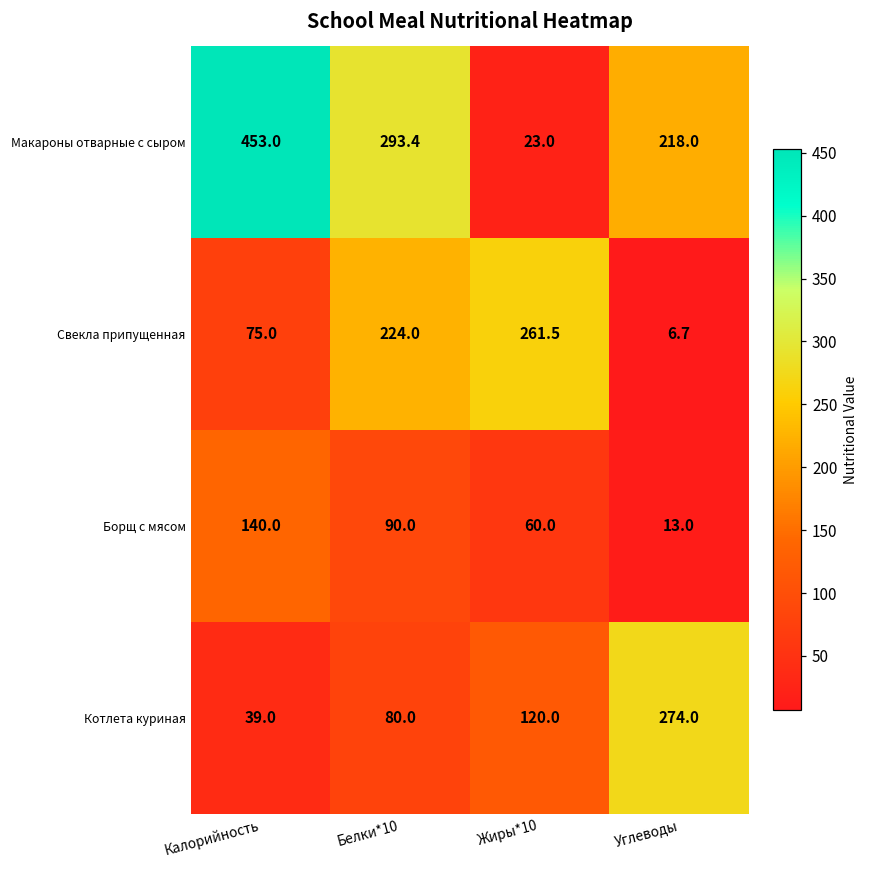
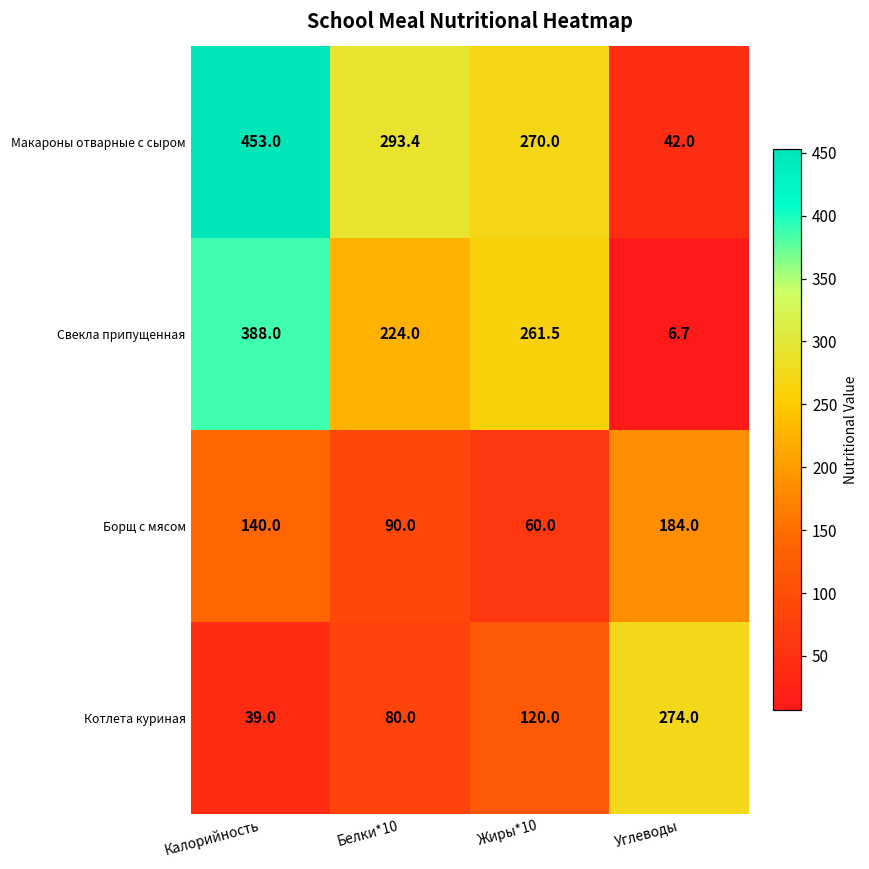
  {
    "Макароны отварные с сыром": {
      "Калорийность": 453.0,
      "Белки*10": 293.4,
-     "Жиры*10": 23.0,
-     "Углеводы": 218.0
+     "Жиры*10": 270.0,
+     "Углеводы": 42.0
    },
    "Свекла припущенная": {
-     "Калорийность": 75.0,
+     "Калорийность": 388.0,
      "Белки*10": 224.0,
      "Жиры*10": 261.5,
      "Углеводы": 6.7
    },
    "Борщ с мясом": {
      "Калорийность": 140.0,
      "Белки*10": 90.0,
      "Жиры*10": 60.0,
-     "Углеводы": 13.0
+     "Углеводы": 184.0
    },
    "Котлета куриная": {
      "Калорийность": 39.0,
      "Белки*10": 80.0,
      "Жиры*10": 120.0,
      "Углеводы": 274.0
    }
  }
